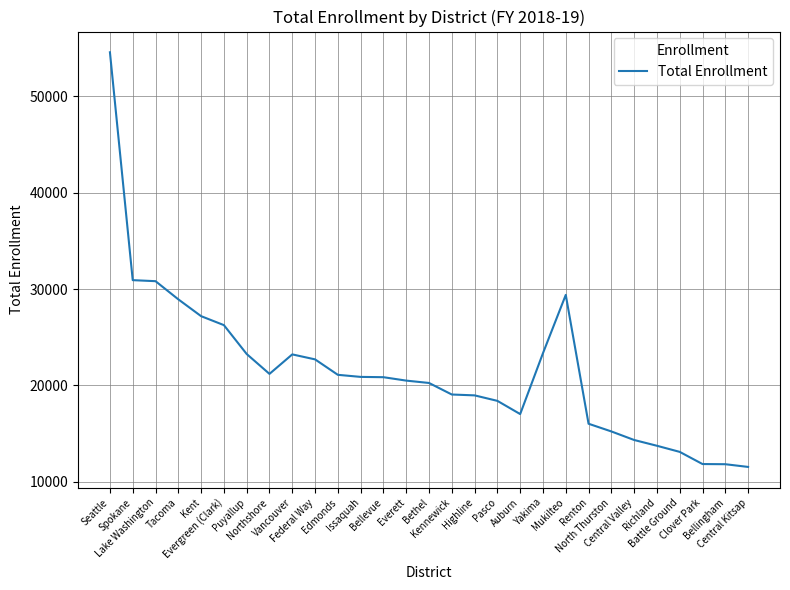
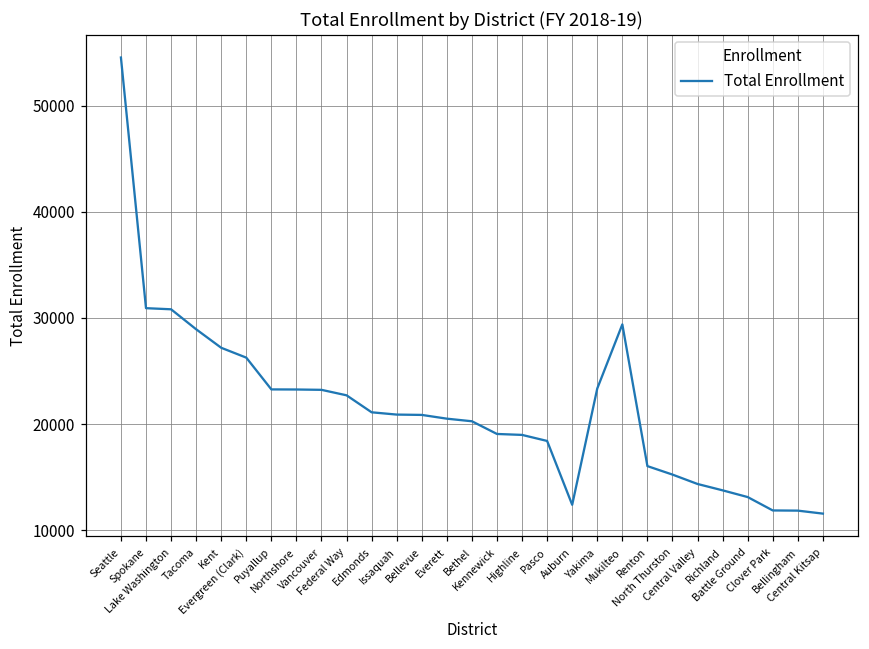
  {
    "Seattle": 55000,
    "Spokane": 31000,
    "Lake Washington": 31000,
    "Tacoma": 29000,
    "Kent": 27000,
    "Evergreen (Clark)": 26000,
    "Puyallup": 23000,
-   "Northshore": 21000,
+   "Northshore": 23000,
    "Vancouver": 23000,
    "Federal Way": 23000,
    "Edmonds": 21000,
    "Issaquah": 21000,
    "Bellevue": 21000,
    "Everett": 21000,
    "Bethel": 20000,
    "Kennewick": 19000,
    "Highline": 19000,
    "Pasco": 18000,
-   "Auburn": 17000,
+   "Auburn": 12000,
    "Yakima": 23000,
    "Mukilteo": 29000,
    "Renton": 16000,
    "North Thurston": 15000,
    "Central Valley": 14000,
    "Richland": 14000,
    "Battle Ground": 13000,
    "Clover Park": 12000,
    "Bellingham": 12000,
    "Central Kitsap": 12000
  }
